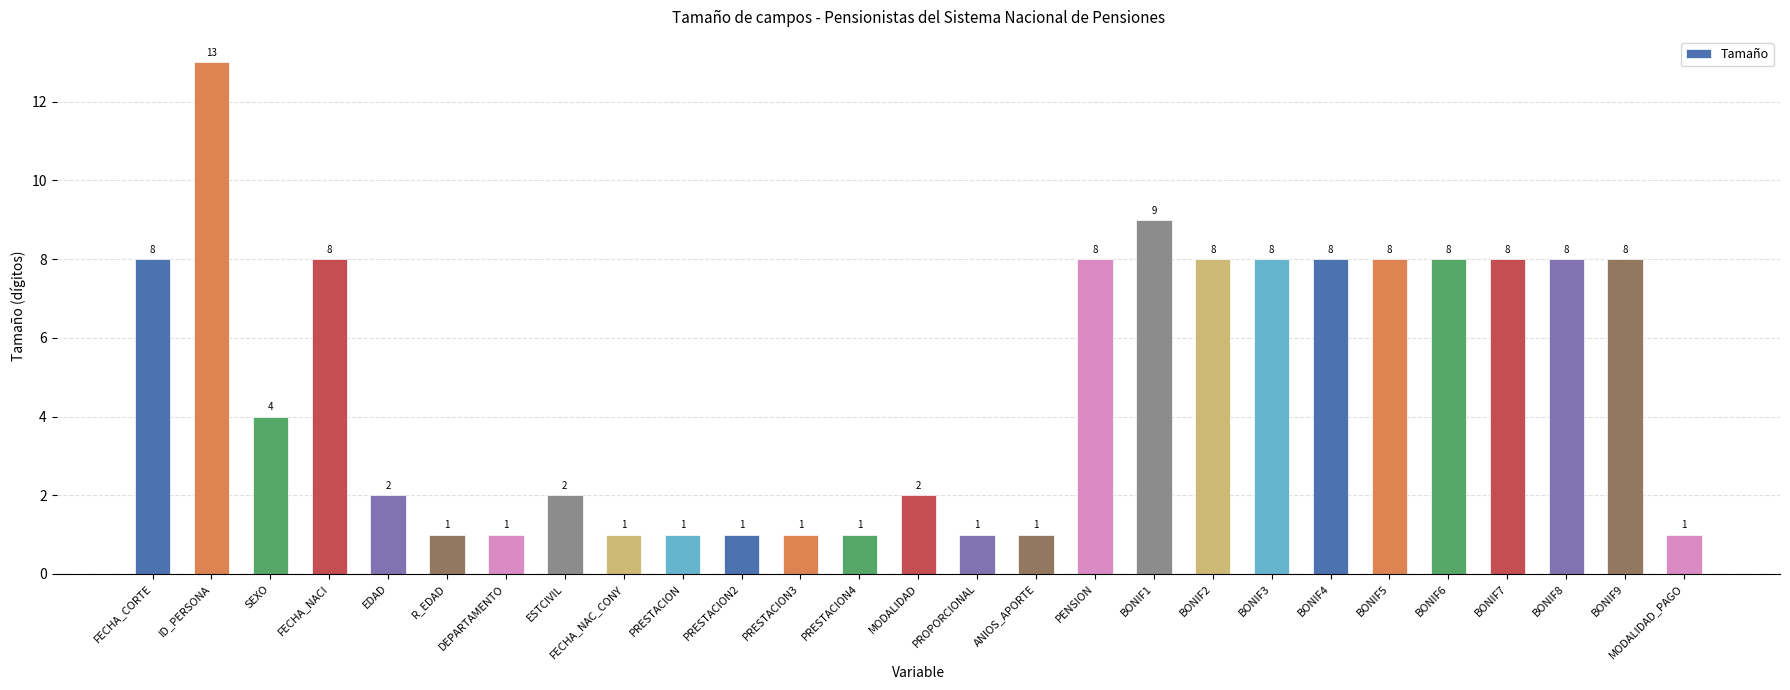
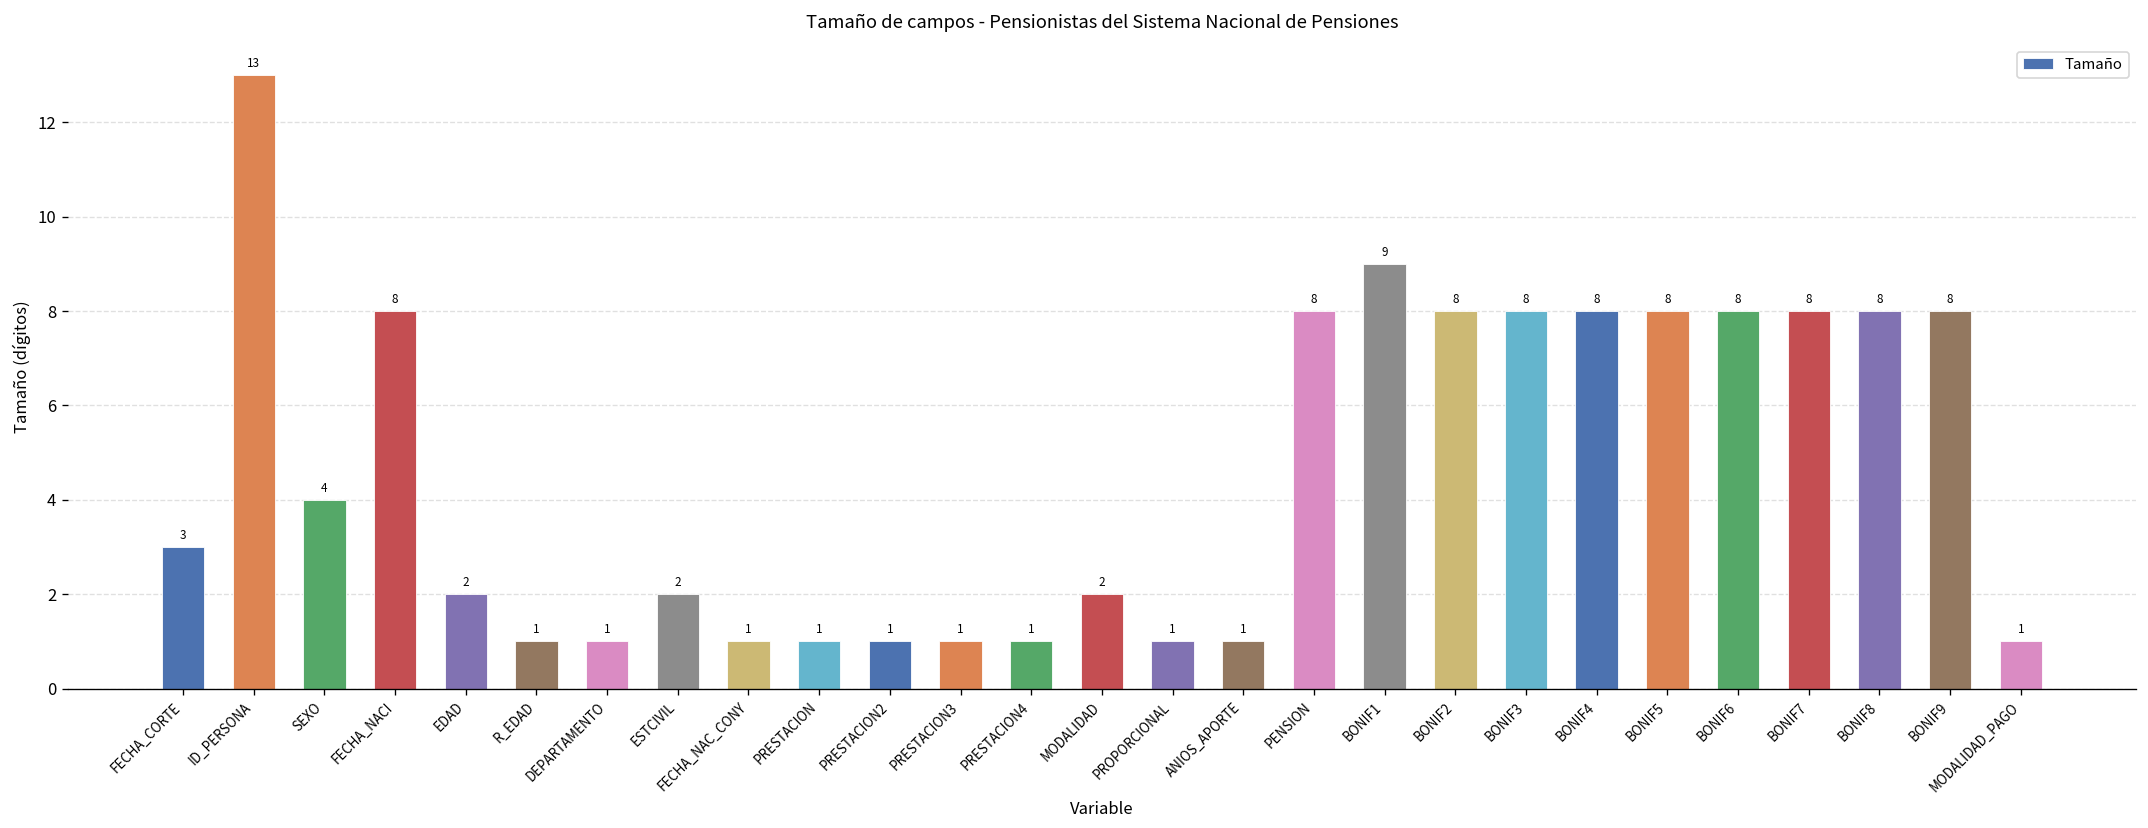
  {
-   "FECHA_CORTE": 8,
+   "FECHA_CORTE": 3,
    "ID_PERSONA": 13,
    "SEXO": 4,
    "FECHA_NACI": 8,
    "EDAD": 2,
    "R_EDAD": 1,
    "DEPARTAMENTO": 1,
    "ESTCIVIL": 2,
    "FECHA_NAC_CONY": 1,
    "PRESTACION": 1,
    "PRESTACION2": 1,
    "PRESTACION3": 1,
    "PRESTACION4": 1,
    "MODALIDAD": 2,
    "PROPORCIONAL": 1,
    "ANIOS_APORTE": 1,
    "PENSION": 8,
    "BONIF1": 9,
    "BONIF2": 8,
    "BONIF3": 8,
    "BONIF4": 8,
    "BONIF5": 8,
    "BONIF6": 8,
    "BONIF7": 8,
    "BONIF8": 8,
    "BONIF9": 8,
    "MODALIDAD_PAGO": 1
  }
